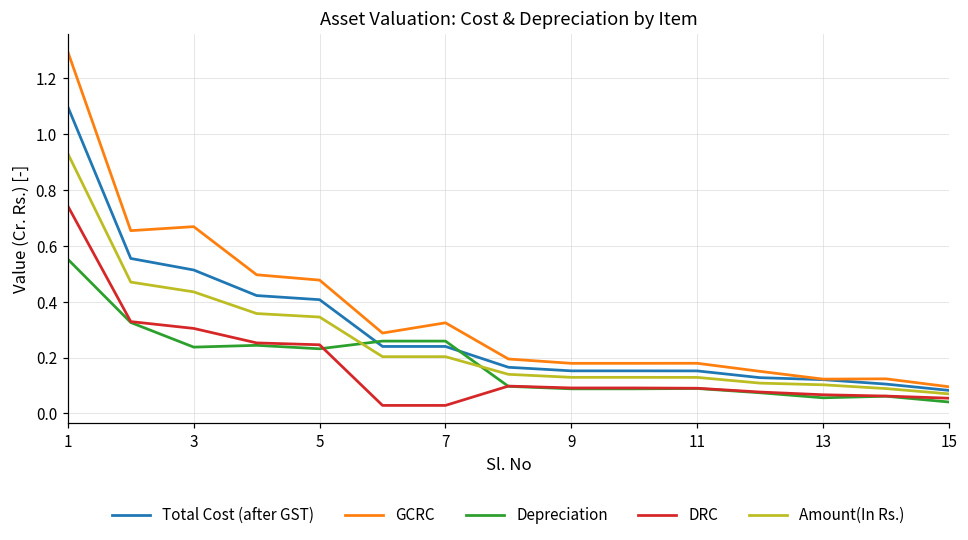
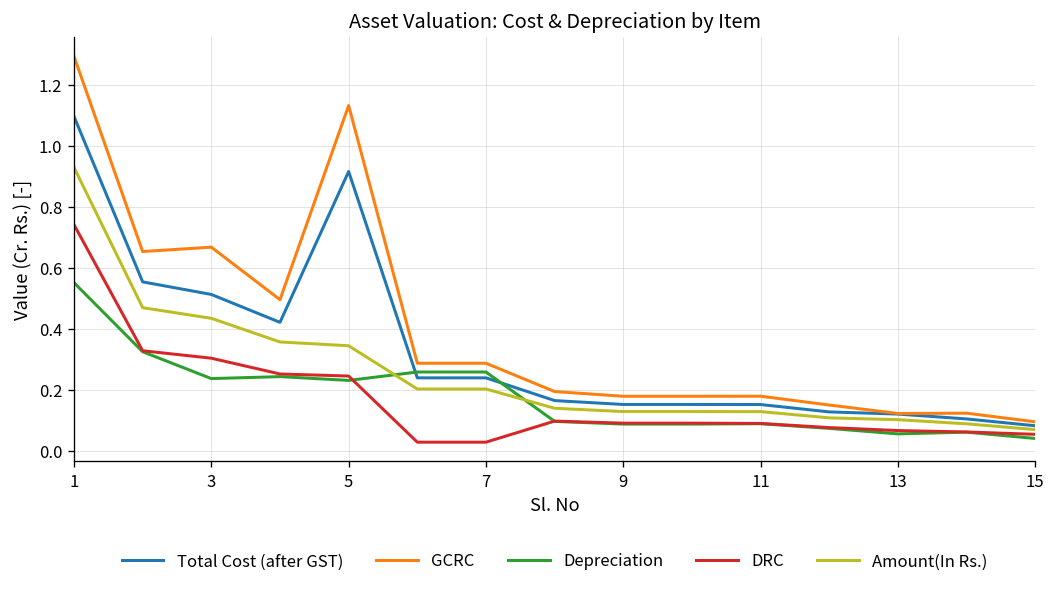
  {
    "Total Cost (after GST)": {
      "1": 1.10,
      "3": 0.51,
-     "5": 0.41,
+     "5": 0.92,
      "7": 0.24,
      "9": 0.15,
      "11": 0.15,
      "15": 0.08
    },
    "GCRC": {
      "1": 1.29,
      "3": 0.67,
-     "5": 0.48,
-     "7": 0.32,
+     "5": 1.13,
+     "7": 0.29,
      "9": 0.18,
      "11": 0.18,
      "15": 0.10
    },
    "Depreciation": {
      "1": 0.55,
      "3": 0.24,
      "5": 0.23,
      "7": 0.26,
      "13": 0.06,
      "15": 0.04
    },
    "DRC": {
      "1": 0.74,
      "3": 0.30,
      "5": 0.25,
      "7": 0.03,
      "13": 0.07,
      "15": 0.05
    },
    "Amount(In Rs.)": {
      "1": 0.93,
      "3": 0.44,
      "5": 0.35,
      "7": 0.20,
      "9": 0.13,
      "11": 0.13,
      "13": 0.10,
      "15": 0.07
    }
  }
